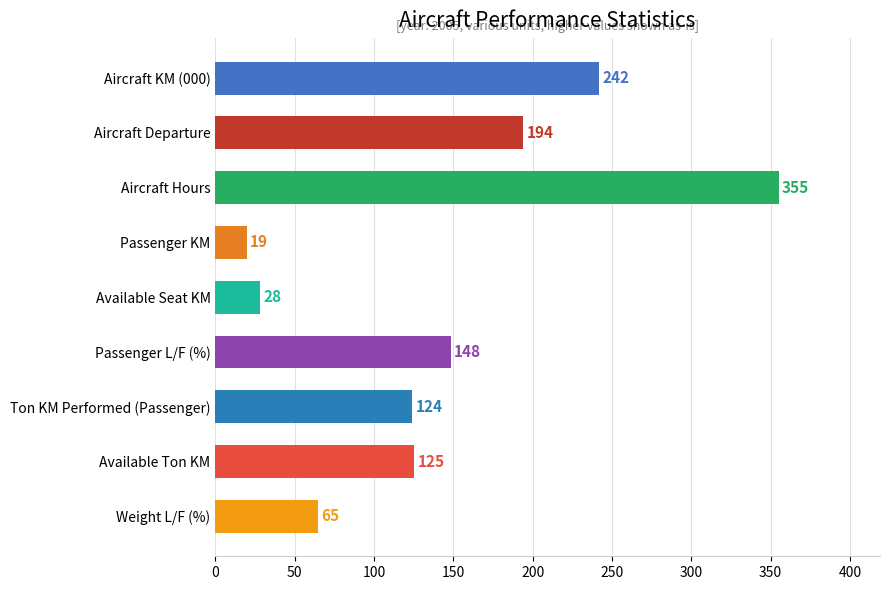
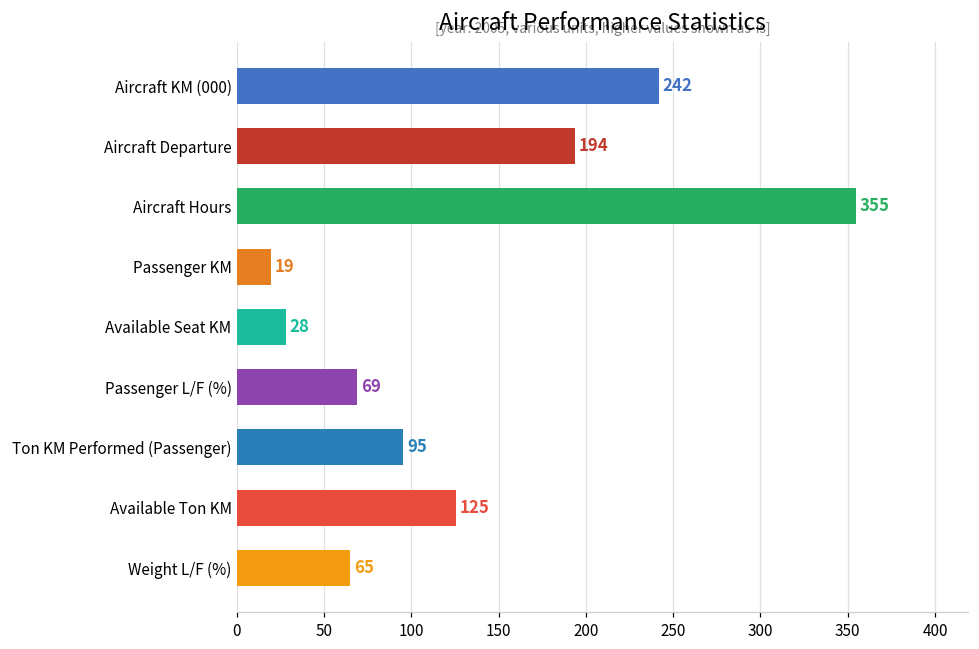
  {
    "Aircraft KM (000)": 242,
    "Aircraft Departure": 194,
    "Aircraft Hours": 355,
    "Available Seat KM": 28,
-   "Passenger L/F (%)": 148,
-   "Ton KM Performed (Passenger)": 124,
+   "Passenger L/F (%)": 69,
+   "Ton KM Performed (Passenger)": 95,
    "Available Ton KM": 125,
    "Weight L/F (%)": 65
  }
